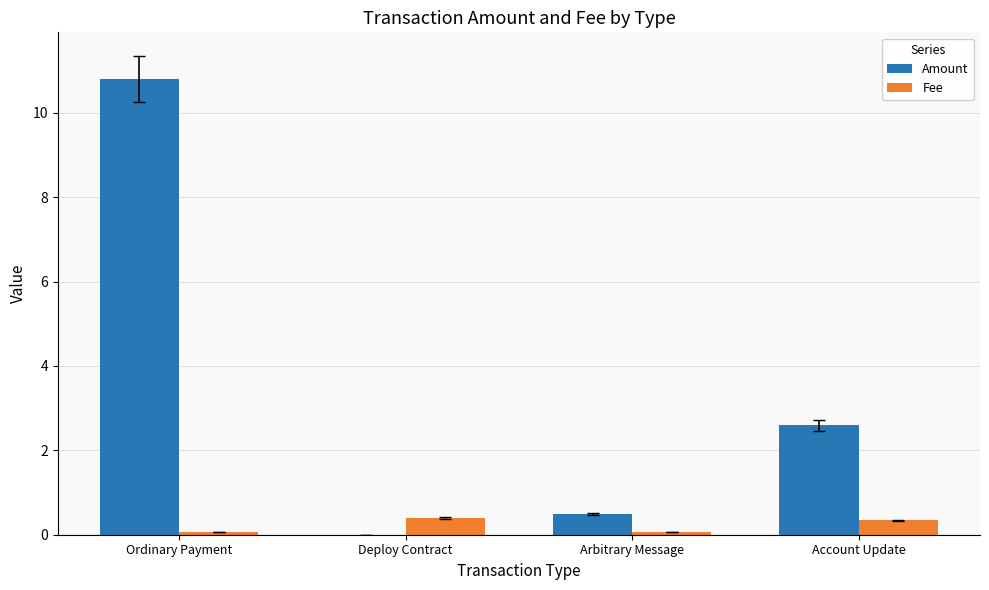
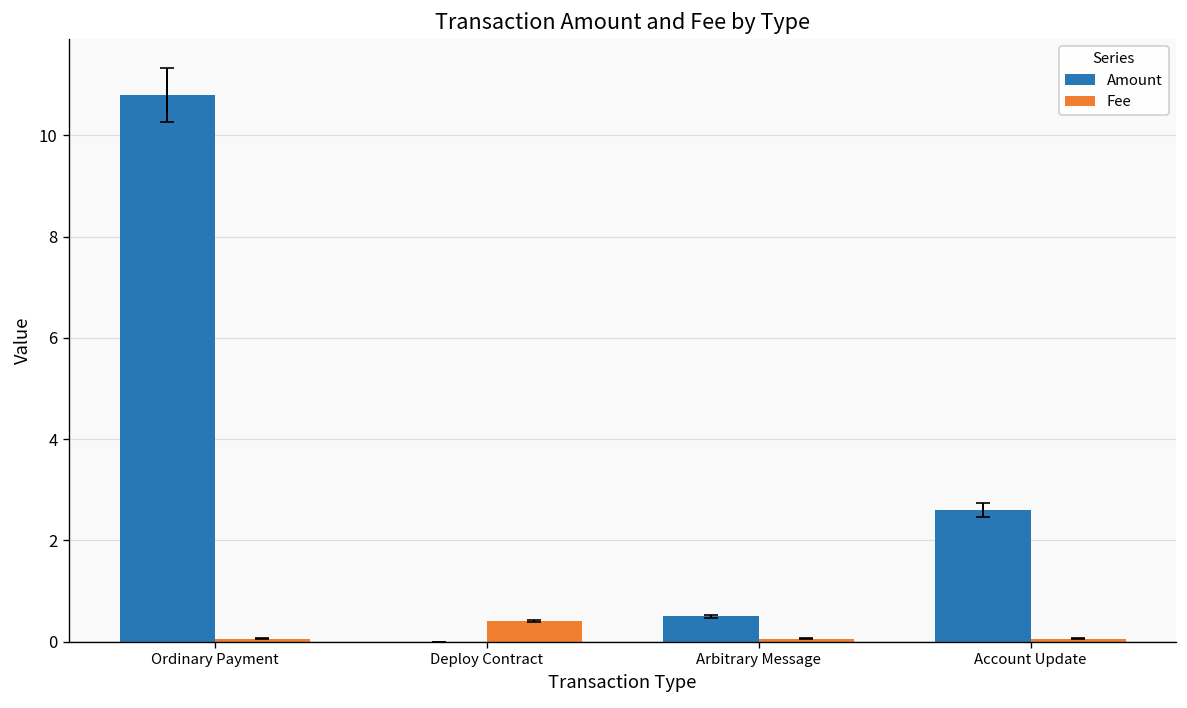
  {
    "Amount": {
      "Ordinary Payment": 10.8,
      "Deploy Contract": 0.0,
      "Arbitrary Message": 0.5,
      "Account Update": 2.6
    },
    "Fee": {
      "Ordinary Payment": 0.1,
      "Deploy Contract": 0.4,
      "Arbitrary Message": 0.1,
-     "Account Update": 0.3
+     "Account Update": 0.1
    }
  }
